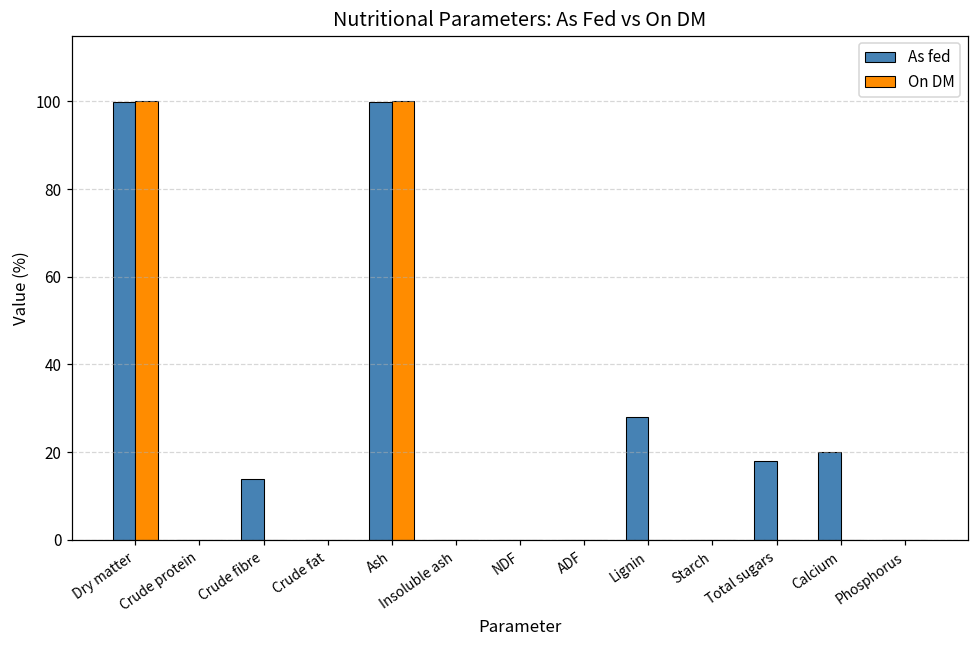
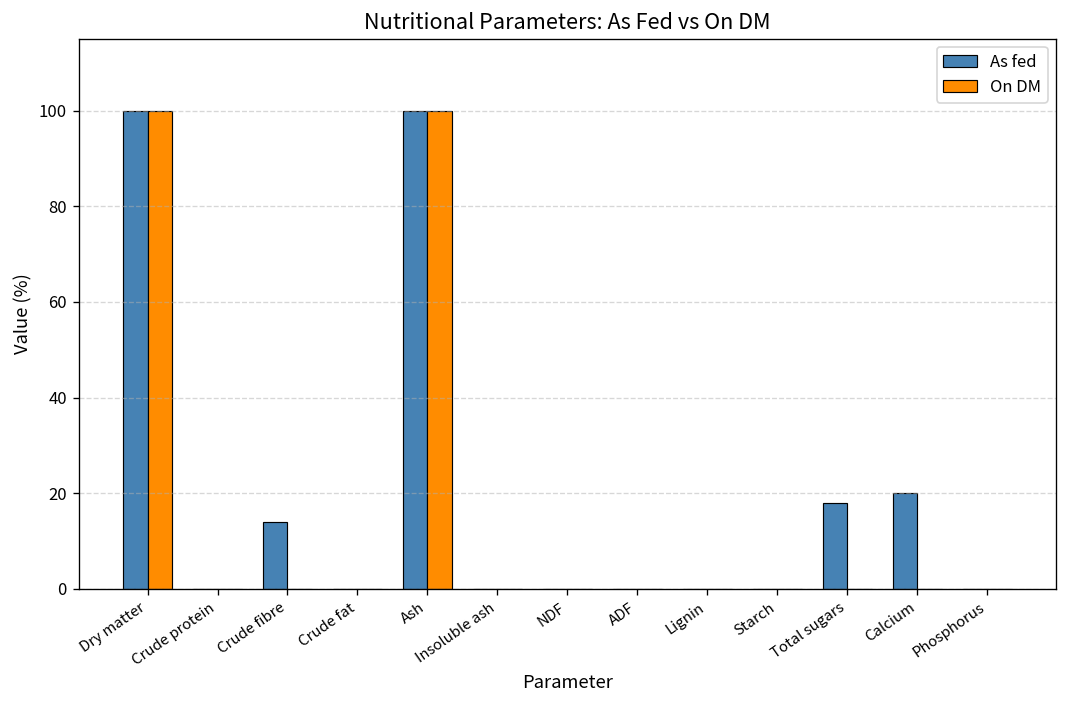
  {
    "As fed": {
      "Dry matter": 100,
      "Crude protein": 0,
      "Crude fibre": 14,
      "Crude fat": 0,
      "Ash": 100,
      "Insoluble ash": 0,
      "NDF": 0,
      "ADF": 0,
-     "Lignin": 28,
+     "Lignin": 0,
      "Starch": 0,
      "Total sugars": 18,
      "Calcium": 20,
      "Phosphorus": 0
    },
    "On DM": {
      "Dry matter": 100,
      "Crude protein": 0,
      "Crude fibre": 0,
      "Crude fat": 0,
      "Ash": 100,
      "Insoluble ash": 0,
      "NDF": 0,
      "ADF": 0,
      "Lignin": 0,
      "Starch": 0,
      "Total sugars": 0,
      "Calcium": 0,
      "Phosphorus": 0
    }
  }
